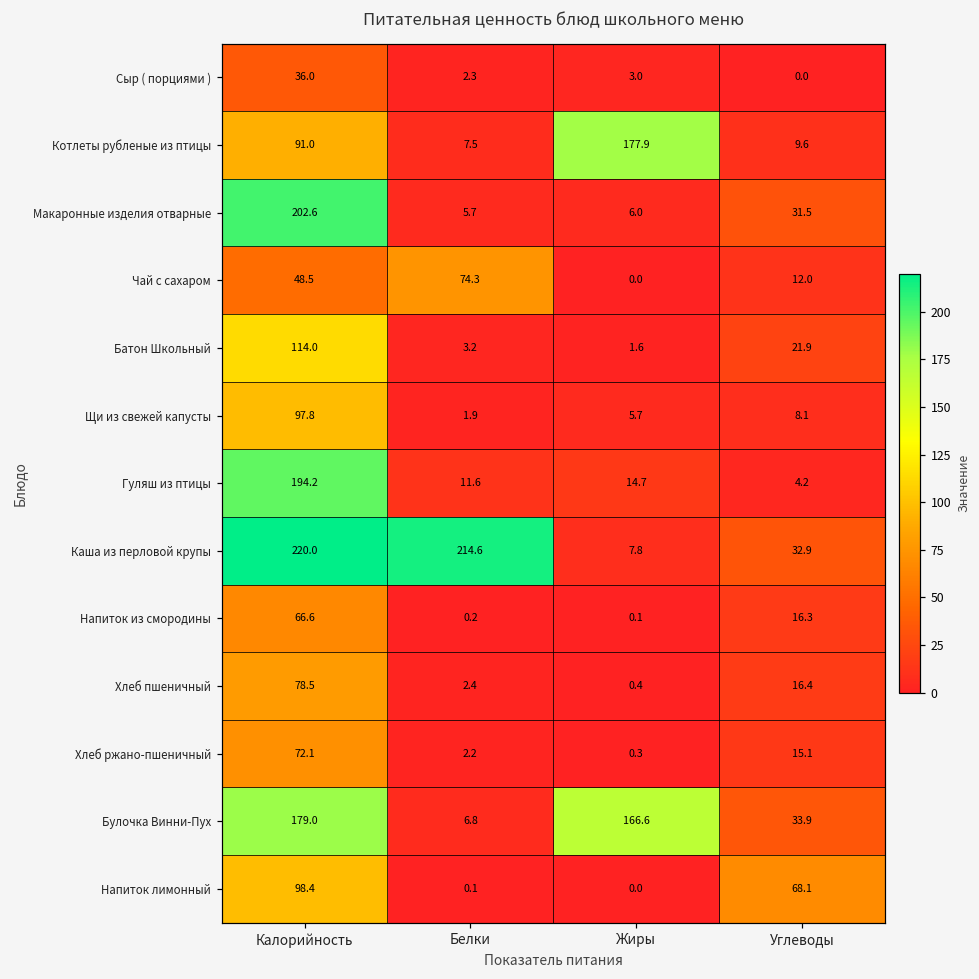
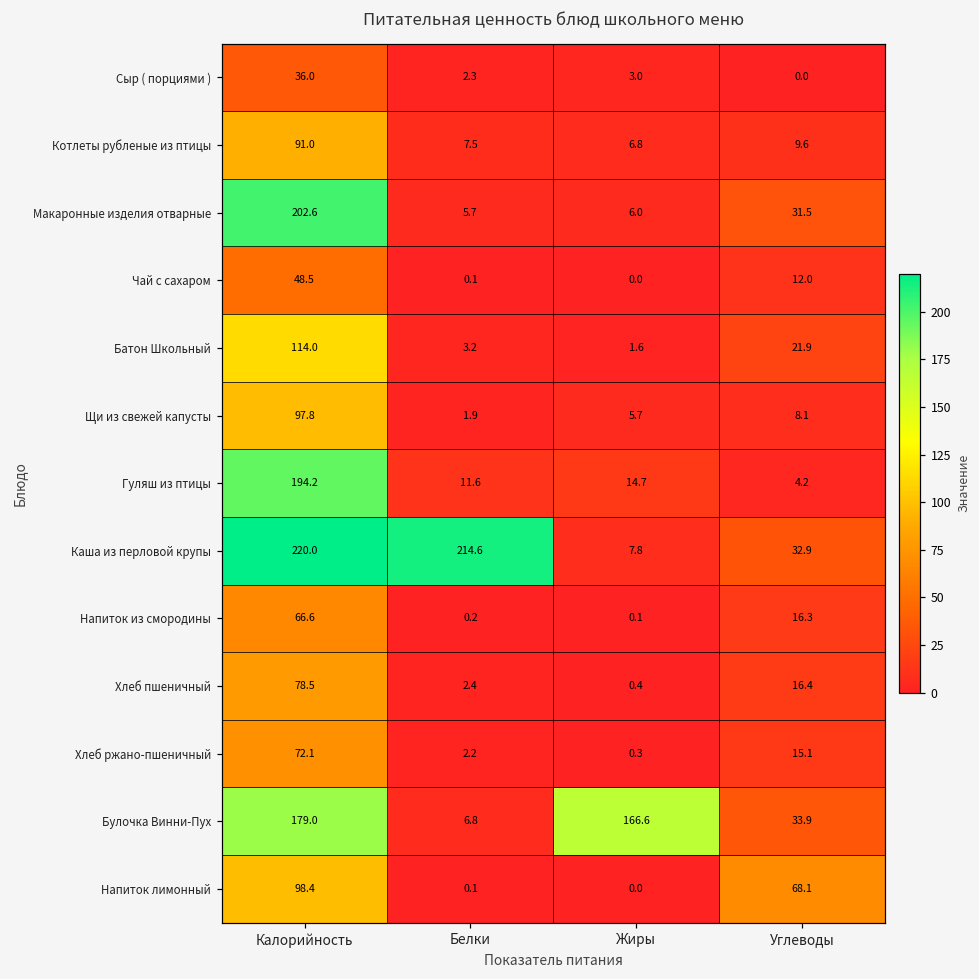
  {
    "Сыр ( порциями )": {
      "Калорийность": 36.0,
      "Белки": 2.3,
      "Жиры": 3.0,
      "Углеводы": 0.0
    },
    "Котлеты рубленые из птицы": {
      "Калорийность": 91.0,
      "Белки": 7.5,
-     "Жиры": 177.9,
+     "Жиры": 6.8,
      "Углеводы": 9.6
    },
    "Макаронные изделия отварные": {
      "Калорийность": 202.6,
      "Белки": 5.7,
      "Жиры": 6.0,
      "Углеводы": 31.5
    },
    "Чай с сахаром": {
      "Калорийность": 48.5,
-     "Белки": 74.3,
+     "Белки": 0.1,
      "Жиры": 0.0,
      "Углеводы": 12.0
    },
    "Батон Школьный": {
      "Калорийность": 114.0,
      "Белки": 3.2,
      "Жиры": 1.6,
      "Углеводы": 21.9
    },
    "Щи из свежей капусты": {
      "Калорийность": 97.8,
      "Белки": 1.9,
      "Жиры": 5.7,
      "Углеводы": 8.1
    },
    "Гуляш из птицы": {
      "Калорийность": 194.2,
      "Белки": 11.6,
      "Жиры": 14.7,
      "Углеводы": 4.2
    },
    "Каша из перловой крупы": {
      "Калорийность": 220.0,
      "Белки": 214.6,
      "Жиры": 7.8,
      "Углеводы": 32.9
    },
    "Напиток из смородины": {
      "Калорийность": 66.6,
      "Белки": 0.2,
      "Жиры": 0.1,
      "Углеводы": 16.3
    },
    "Хлеб пшеничный": {
      "Калорийность": 78.5,
      "Белки": 2.4,
      "Жиры": 0.4,
      "Углеводы": 16.4
    },
    "Хлеб ржано-пшеничный": {
      "Калорийность": 72.1,
      "Белки": 2.2,
      "Жиры": 0.3,
      "Углеводы": 15.1
    },
    "Булочка Винни-Пух": {
      "Калорийность": 179.0,
      "Белки": 6.8,
      "Жиры": 166.6,
      "Углеводы": 33.9
    },
    "Напиток лимонный": {
      "Калорийность": 98.4,
      "Белки": 0.1,
      "Жиры": 0.0,
      "Углеводы": 68.1
    }
  }
